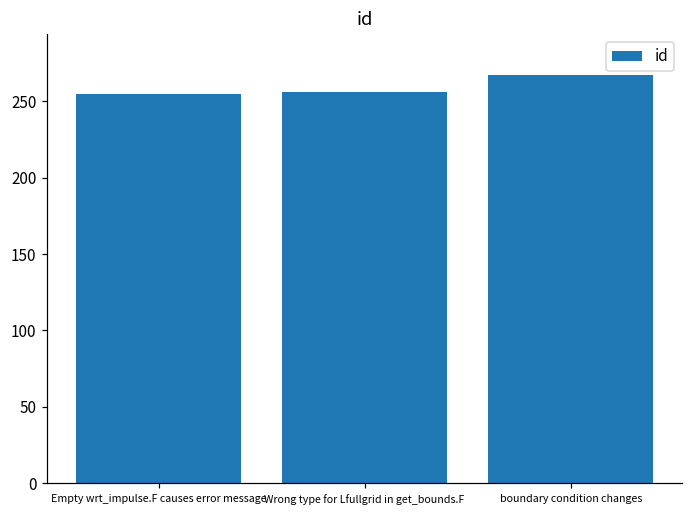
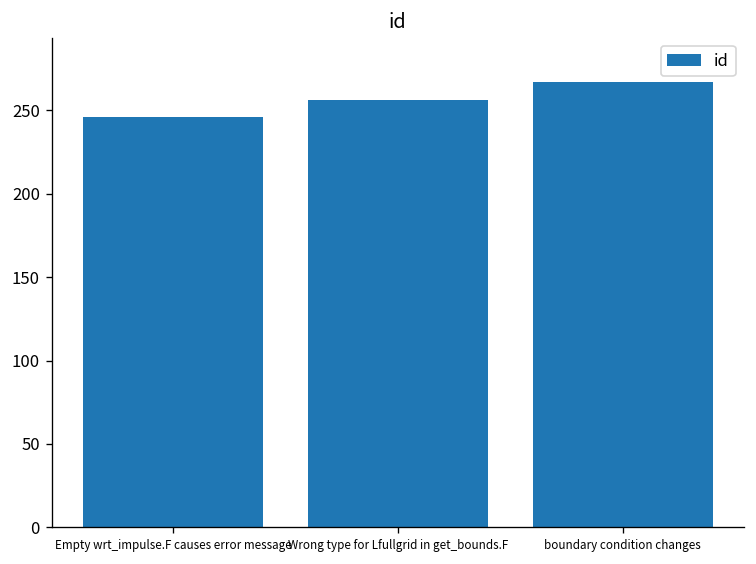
  {
-   "Empty wrt_impulse.F causes error message": 255,
+   "Empty wrt_impulse.F causes error message": 246,
    "Wrong type for Lfullgrid in get_bounds.F": 256,
    "boundary condition changes": 267
  }
